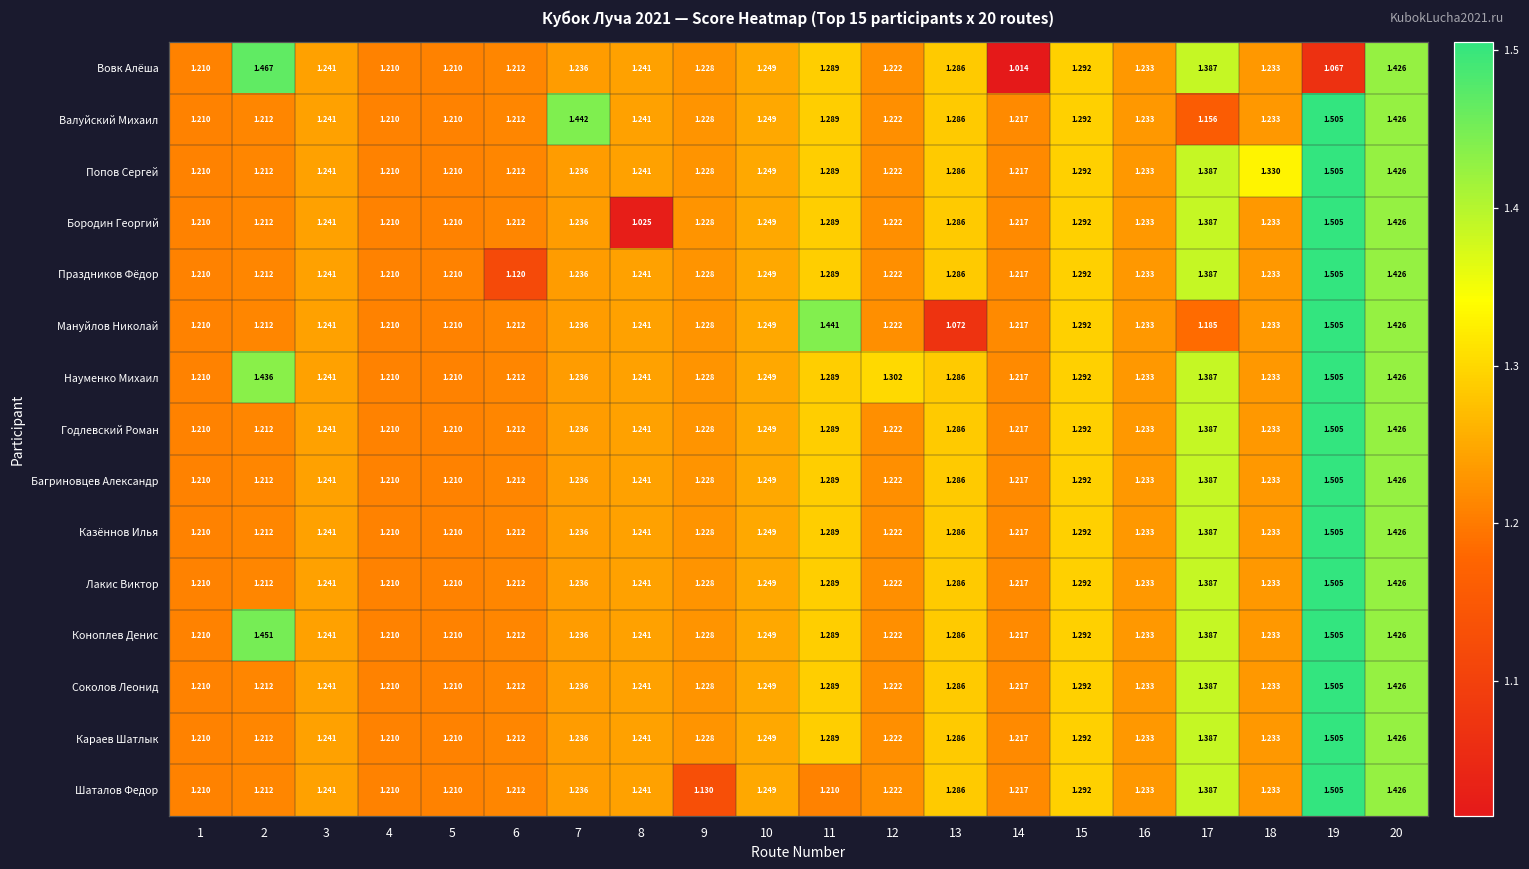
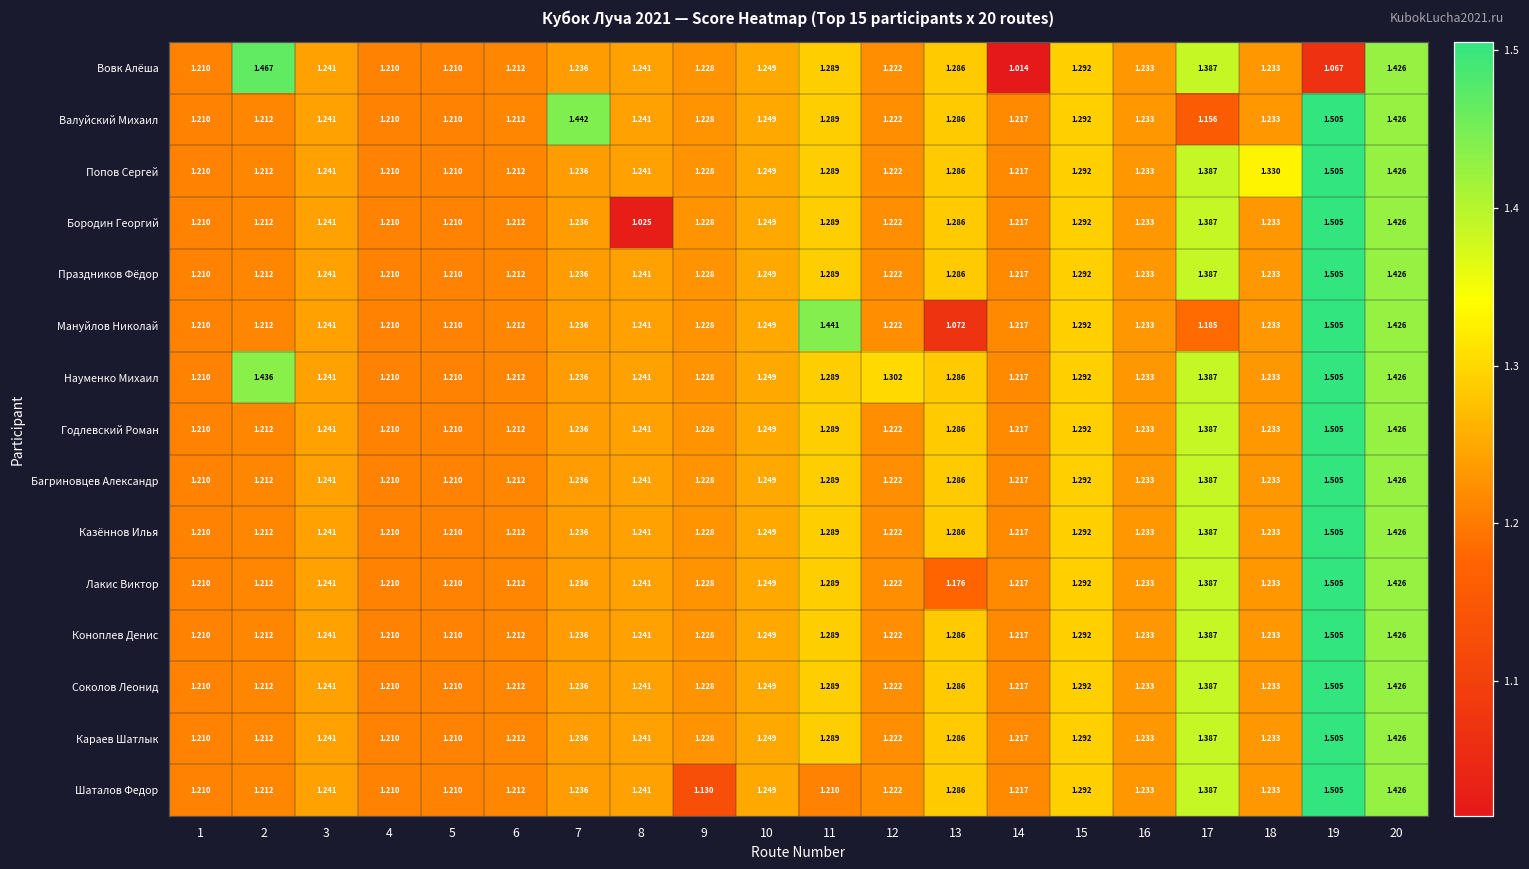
  {
    "Праздников Фёдор": {
      "1": 1.210,
      "2": 1.212,
      "3": 1.241,
      "4": 1.210,
      "5": 1.210,
-     "6": 1.120,
+     "6": 1.212,
      "7": 1.236,
      "8": 1.241,
      "9": 1.228,
      "10": 1.249,
      "11": 1.289,
      "12": 1.222,
      "13": 1.286,
      "14": 1.217,
      "15": 1.292,
      "16": 1.233,
      "17": 1.387,
      "18": 1.233,
      "19": 1.505,
      "20": 1.426
    },
    "Лакис Виктор": {
      "1": 1.210,
      "2": 1.212,
      "3": 1.241,
      "4": 1.210,
      "5": 1.210,
      "6": 1.212,
      "7": 1.236,
      "8": 1.241,
      "9": 1.228,
      "10": 1.249,
      "11": 1.289,
      "12": 1.222,
-     "13": 1.286,
+     "13": 1.176,
      "14": 1.217,
      "15": 1.292,
      "16": 1.233,
      "17": 1.387,
      "18": 1.233,
      "19": 1.505,
      "20": 1.426
    },
    "Коноплев Денис": {
      "1": 1.210,
-     "2": 1.451,
+     "2": 1.212,
      "3": 1.241,
      "4": 1.210,
      "5": 1.210,
      "6": 1.212,
      "7": 1.236,
      "8": 1.241,
      "9": 1.228,
      "10": 1.249,
      "11": 1.289,
      "12": 1.222,
      "13": 1.286,
      "14": 1.217,
      "15": 1.292,
      "16": 1.233,
      "17": 1.387,
      "18": 1.233,
      "19": 1.505,
      "20": 1.426
    }
  }
